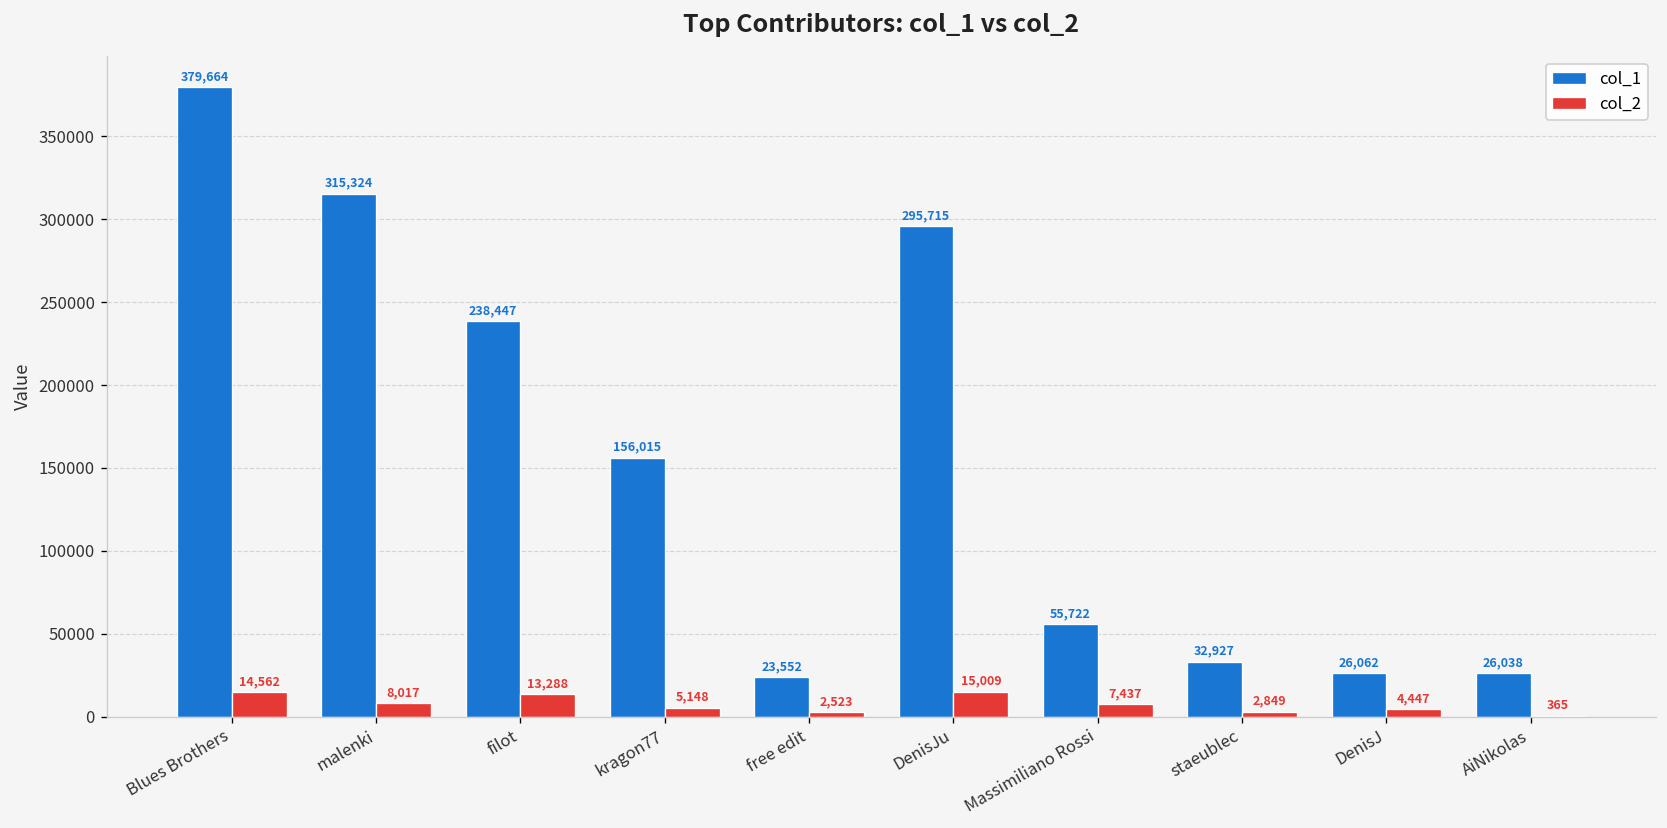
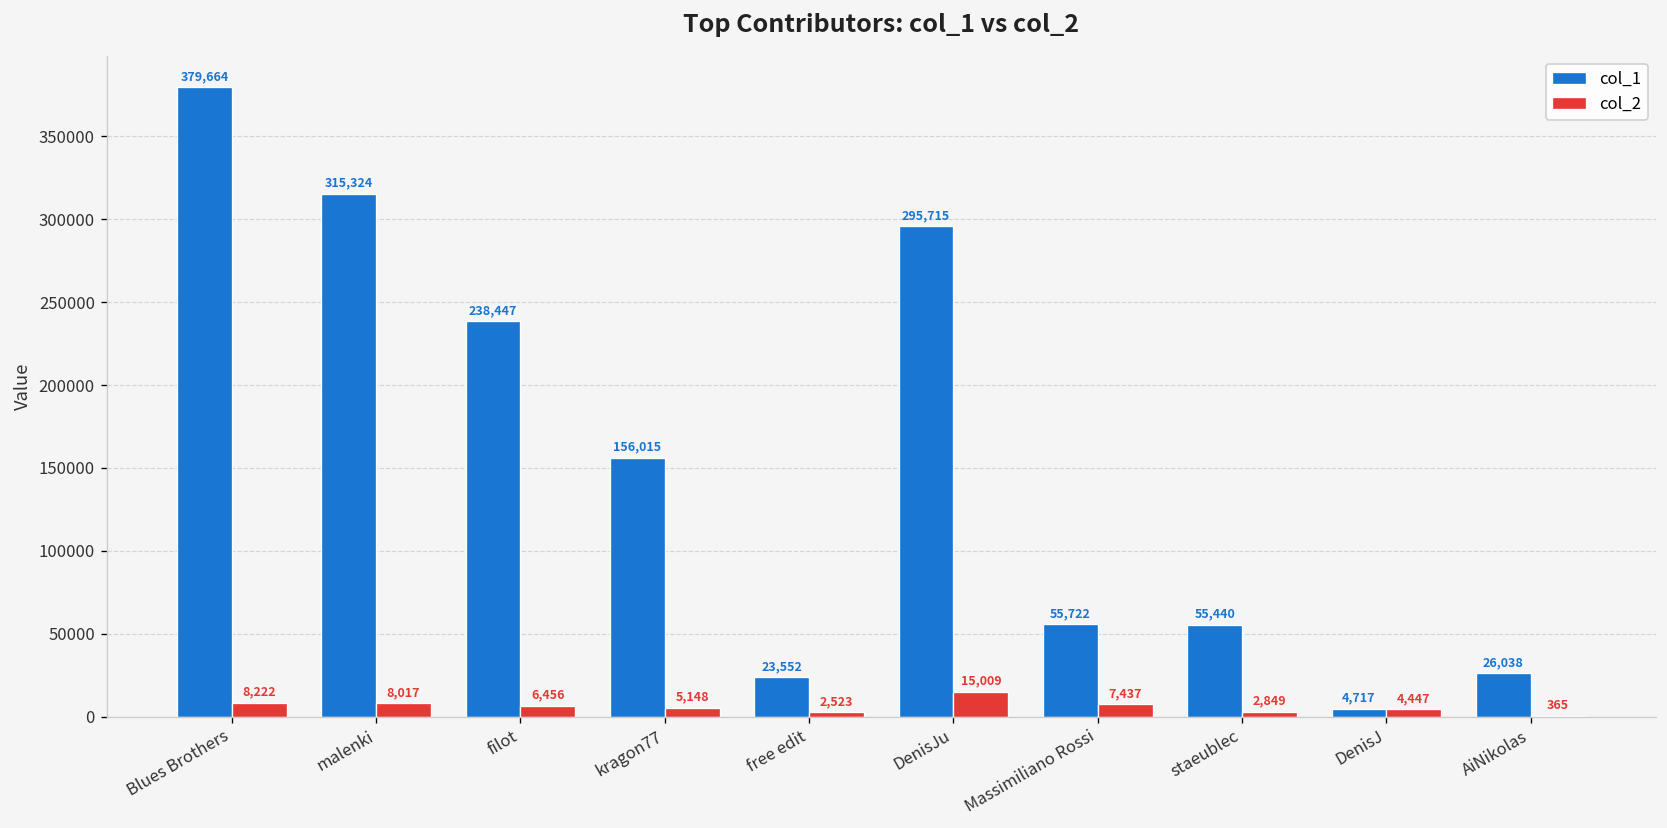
  {
    "col_1": {
      "Blues Brothers": "379,664",
      "malenki": "315,324",
      "filot": "238,447",
      "kragon77": "156,015",
      "free edit": "23,552",
      "DenisJu": "295,715",
      "Massimiliano Rossi": "55,722",
-     "staeublec": "32,927",
-     "DenisJ": "26,062",
+     "staeublec": "55,440",
+     "DenisJ": "4,717",
      "AiNikolas": "26,038"
    },
    "col_2": {
-     "Blues Brothers": "14,562",
+     "Blues Brothers": "8,222",
      "malenki": "8,017",
-     "filot": "13,288",
+     "filot": "6,456",
      "kragon77": "5,148",
      "free edit": "2,523",
      "DenisJu": "15,009",
      "Massimiliano Rossi": "7,437",
      "staeublec": "2,849",
      "DenisJ": "4,447",
      "AiNikolas": "365"
    }
  }
